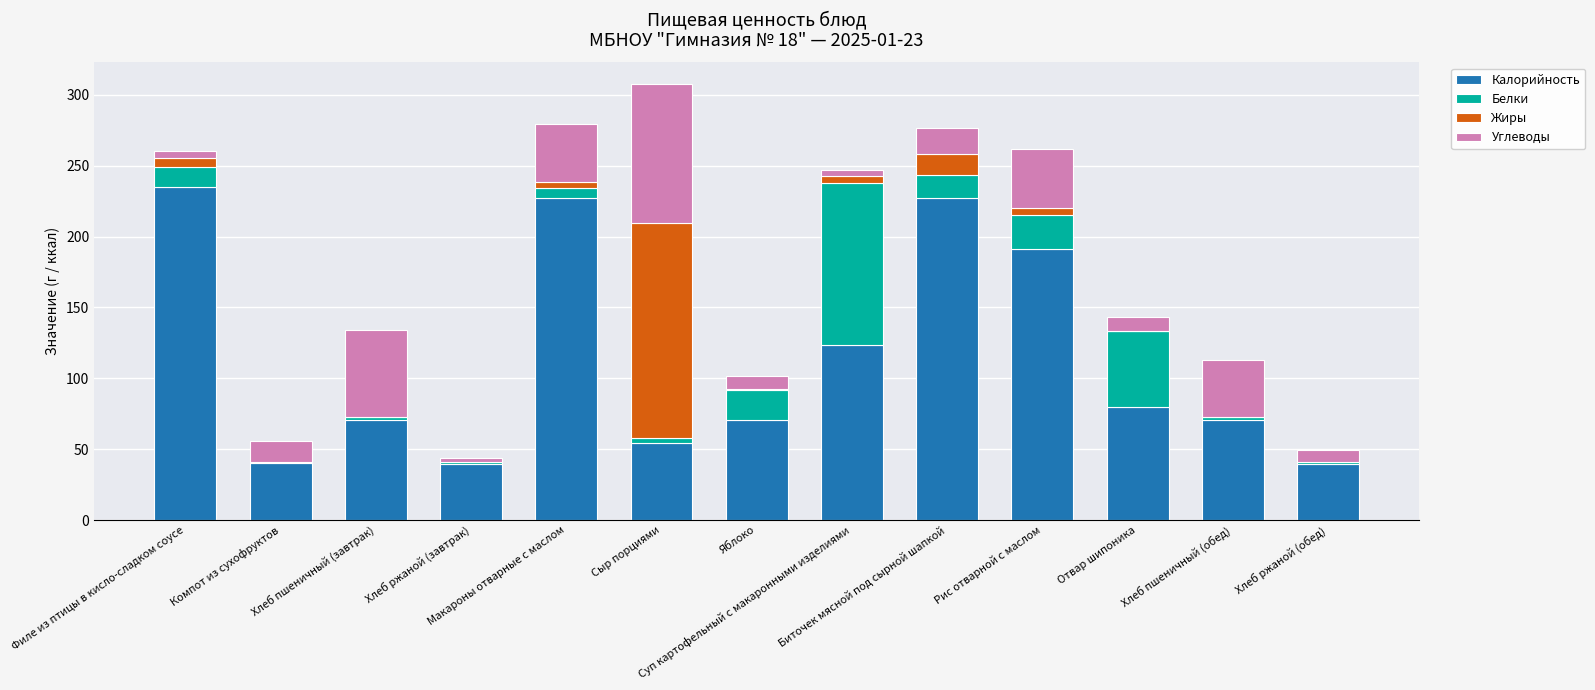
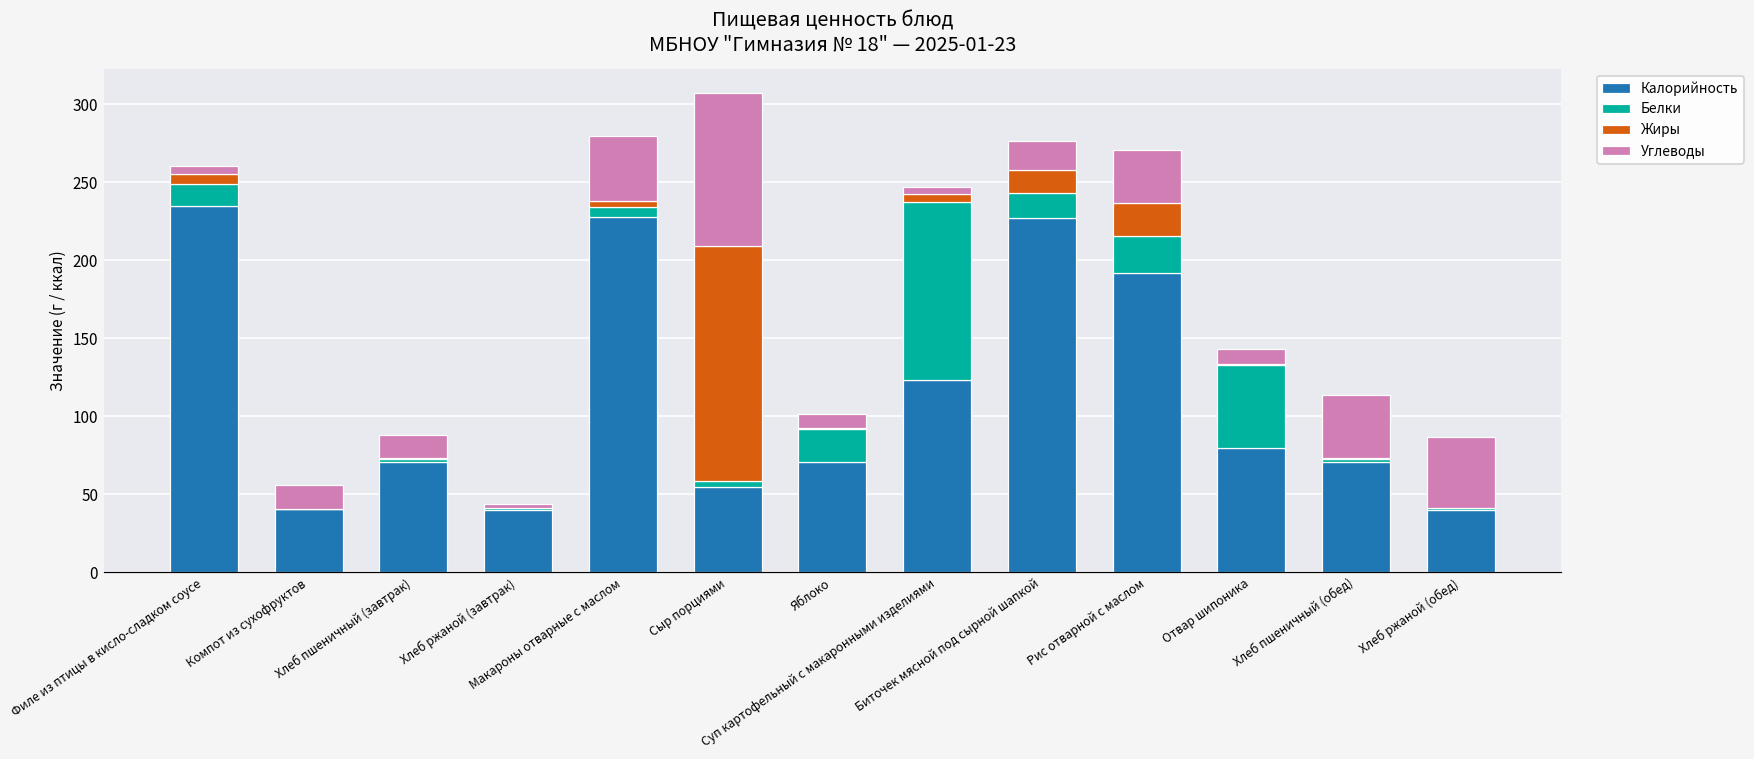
  {
    "Калорийность": {
      "Филе из птицы в кисло-сладком соусе": 235,
      "Компот из сухофруктов": 40,
      "Хлеб пшеничный (завтрак)": 71,
      "Хлеб ржаной (завтрак)": 40,
      "Макароны отварные с маслом": 227,
      "Сыр порциями": 55,
      "Яблоко": 71,
      "Суп картофельный с макаронными изделиями": 123,
      "Биточек мясной под сырной шапкой": 227,
      "Рис отварной с маслом": 191,
      "Отвар шипоника": 80,
      "Хлеб пшеничный (обед)": 71,
      "Хлеб ржаной (обед)": 40
    },
    "Белки": {
      "Филе из птицы в кисло-сладком соусе": 14,
      "Хлеб пшеничный (завтрак)": 2,
      "Макароны отварные с маслом": 7,
      "Сыр порциями": 3,
      "Яблоко": 21,
      "Суп картофельный с макаронными изделиями": 114,
      "Биточек мясной под сырной шапкой": 16,
      "Рис отварной с маслом": 24,
      "Отвар шипоника": 53,
      "Хлеб пшеничный (обед)": 2
    },
    "Жиры": {
      "Филе из птицы в кисло-сладком соусе": 7,
      "Компот из сухофруктов": 0,
      "Макароны отварные с маслом": 4,
      "Сыр порциями": 151,
      "Суп картофельный с макаронными изделиями": 5,
      "Биточек мясной под сырной шапкой": 15,
-     "Рис отварной с маслом": 5
+     "Рис отварной с маслом": 21
    },
    "Углеводы": {
      "Филе из птицы в кисло-сладком соусе": 5,
      "Компот из сухофруктов": 15,
-     "Хлеб пшеничный (завтрак)": 61,
+     "Хлеб пшеничный (завтрак)": 15,
      "Хлеб ржаной (завтрак)": 3,
      "Макароны отварные с маслом": 41,
      "Сыр порциями": 98,
      "Яблоко": 9,
      "Суп картофельный с макаронными изделиями": 4,
      "Биточек мясной под сырной шапкой": 19,
-     "Рис отварной с маслом": 42,
+     "Рис отварной с маслом": 34,
      "Отвар шипоника": 10,
      "Хлеб пшеничный (обед)": 40,
-     "Хлеб ржаной (обед)": 8
+     "Хлеб ржаной (обед)": 45
    }
  }
